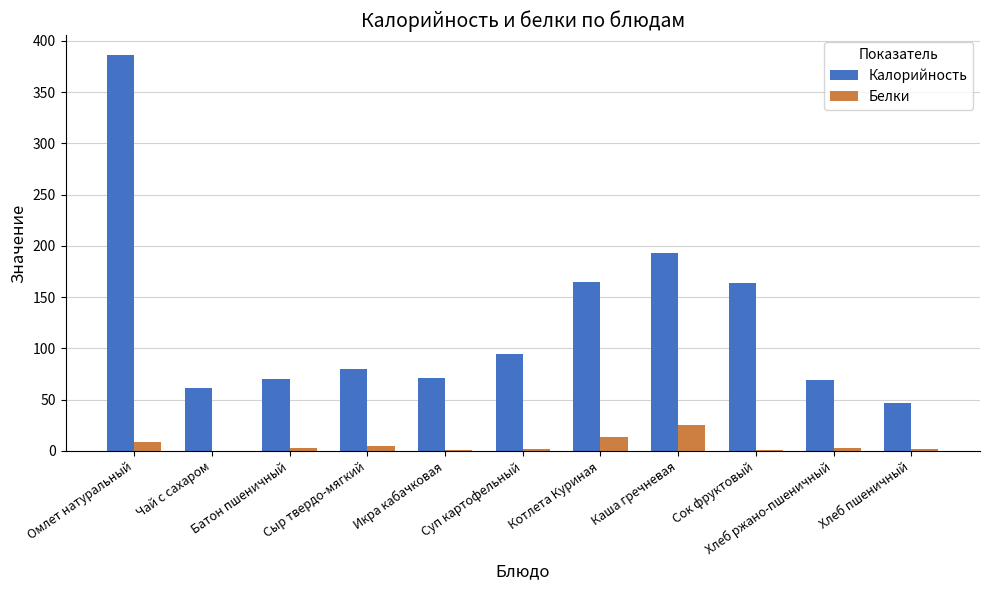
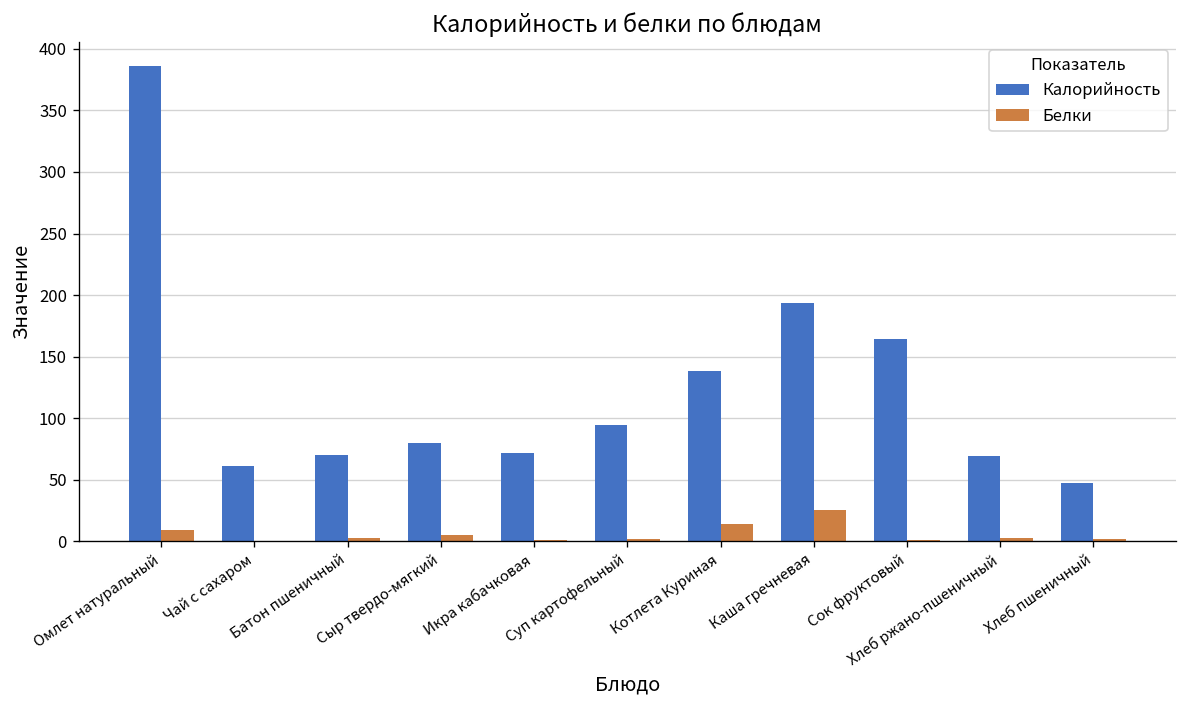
  {
    "Калорийность": {
      "Омлет натуральный": 386,
      "Чай с сахаром": 61,
      "Батон пшеничный": 70,
      "Сыр твердо-мягкий": 80,
      "Икра кабачковая": 71,
      "Суп картофельный": 95,
-     "Котлета Куриная": 165,
+     "Котлета Куриная": 138,
      "Каша гречневая": 193,
      "Сок фруктовый": 164,
      "Хлеб ржано-пшеничный": 70,
      "Хлеб пшеничный": 47
    },
    "Белки": {
      "Омлет натуральный": 9,
      "Батон пшеничный": 3,
      "Сыр твердо-мягкий": 5,
      "Котлета Куриная": 14,
      "Каша гречневая": 25,
      "Хлеб ржано-пшеничный": 3
    }
  }
